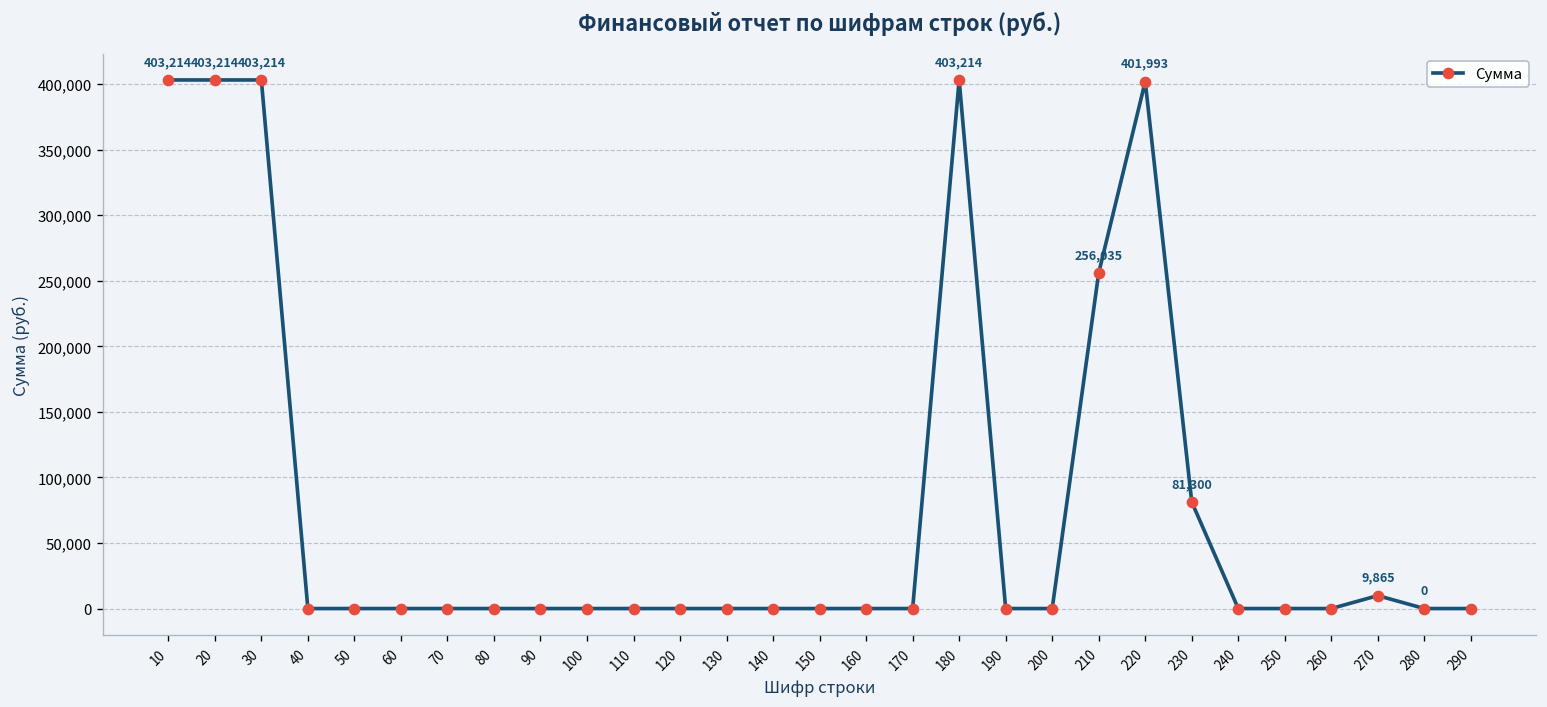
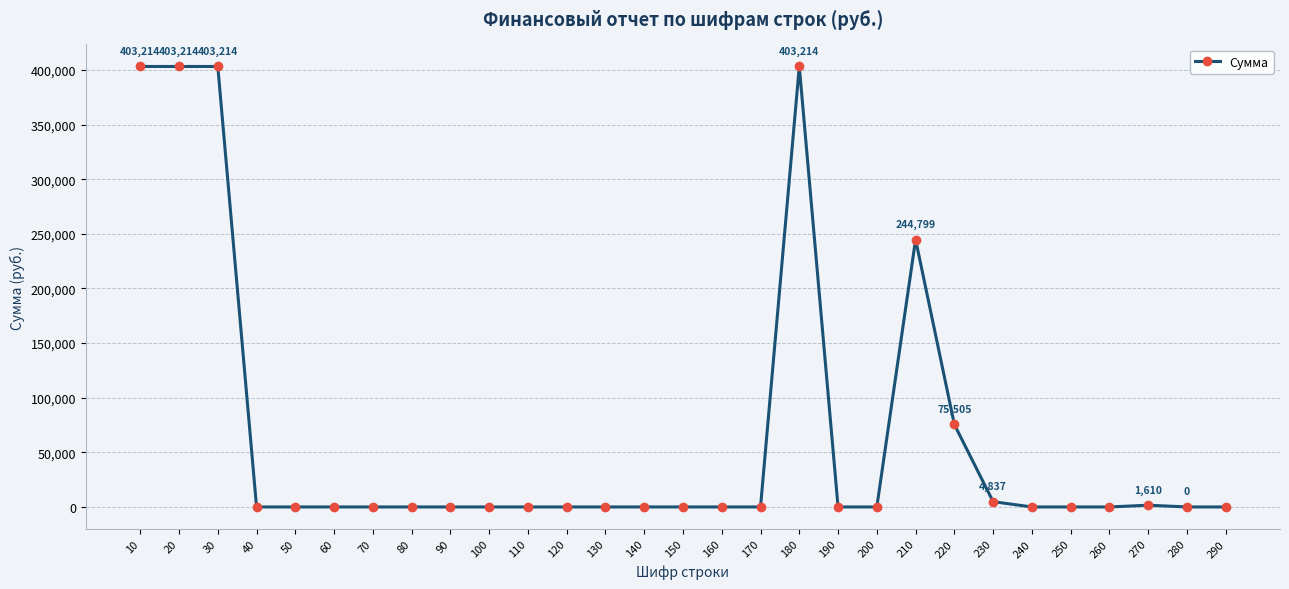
  {
    "10": "403,214",
    "20": "403,214",
    "30": "403,214",
    "180": "403,214",
-   "210": "256,035",
-   "220": "401,993",
-   "230": "81,300",
-   "270": "9,865",
+   "210": "244,799",
+   "220": "75,505",
+   "230": "4,837",
+   "270": "1,610",
    "280": "0"
  }
